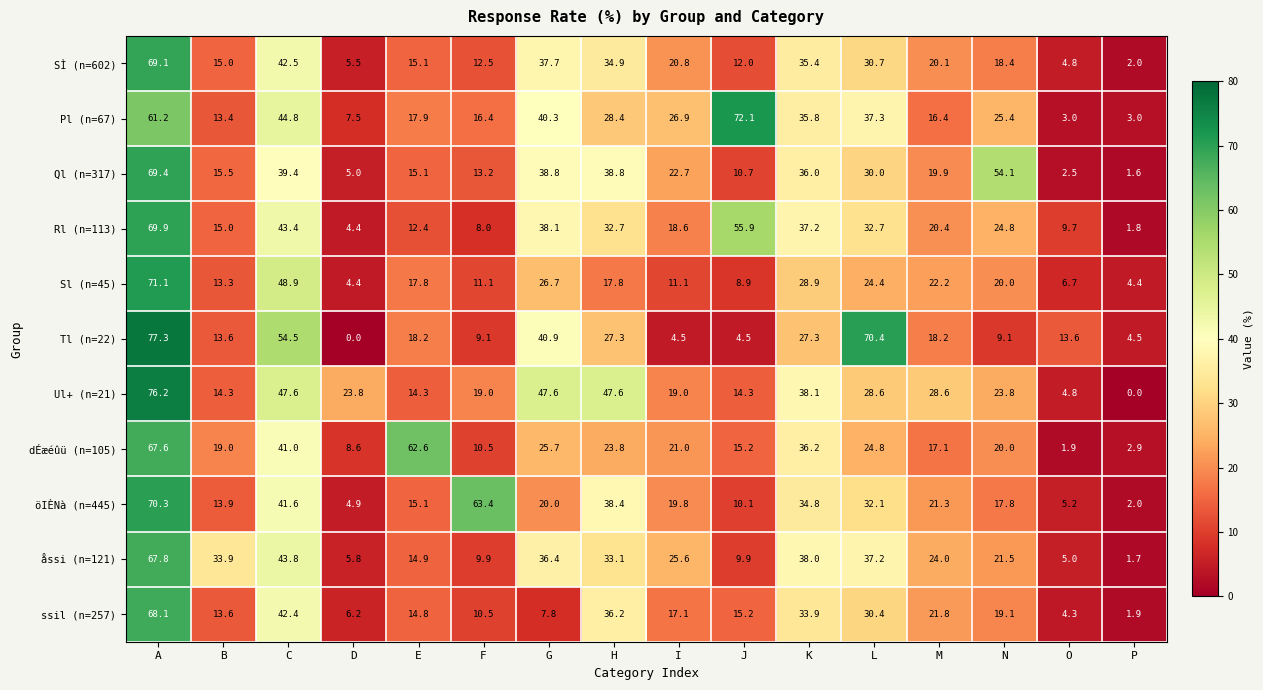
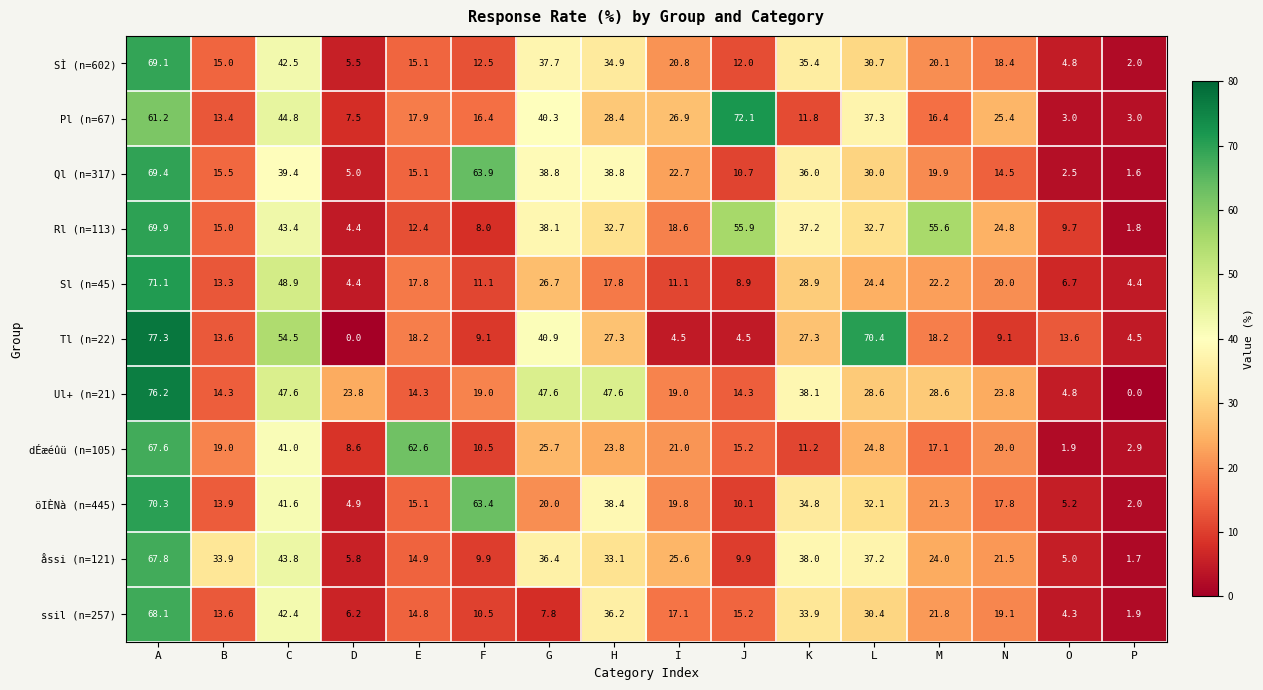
  {
    "SÌ (n=602)": {
      "A": 69.1,
      "B": 15.0,
      "C": 42.5,
      "D": 5.5,
      "E": 15.1,
      "F": 12.5,
      "G": 37.7,
      "H": 34.9,
      "I": 20.8,
      "J": 12.0,
      "K": 35.4,
      "L": 30.7,
      "M": 20.1,
      "N": 18.4,
      "O": 4.8,
      "P": 2.0
    },
    "Pl (n=67)": {
      "A": 61.2,
      "B": 13.4,
      "C": 44.8,
      "D": 7.5,
      "E": 17.9,
      "F": 16.4,
      "G": 40.3,
      "H": 28.4,
      "I": 26.9,
      "J": 72.1,
-     "K": 35.8,
+     "K": 11.8,
      "L": 37.3,
      "M": 16.4,
      "N": 25.4,
      "O": 3.0,
      "P": 3.0
    },
    "Ql (n=317)": {
      "A": 69.4,
      "B": 15.5,
      "C": 39.4,
      "D": 5.0,
      "E": 15.1,
-     "F": 13.2,
+     "F": 63.9,
      "G": 38.8,
      "H": 38.8,
      "I": 22.7,
      "J": 10.7,
      "K": 36.0,
      "L": 30.0,
      "M": 19.9,
-     "N": 54.1,
+     "N": 14.5,
      "O": 2.5,
      "P": 1.6
    },
    "Rl (n=113)": {
      "A": 69.9,
      "B": 15.0,
      "C": 43.4,
      "D": 4.4,
      "E": 12.4,
      "F": 8.0,
      "G": 38.1,
      "H": 32.7,
      "I": 18.6,
      "J": 55.9,
      "K": 37.2,
      "L": 32.7,
-     "M": 20.4,
+     "M": 55.6,
      "N": 24.8,
      "O": 9.7,
      "P": 1.8
    },
    "Sl (n=45)": {
      "A": 71.1,
      "B": 13.3,
      "C": 48.9,
      "D": 4.4,
      "E": 17.8,
      "F": 11.1,
      "G": 26.7,
      "H": 17.8,
      "I": 11.1,
      "J": 8.9,
      "K": 28.9,
      "L": 24.4,
      "M": 22.2,
      "N": 20.0,
      "O": 6.7,
      "P": 4.4
    },
    "Tl (n=22)": {
      "A": 77.3,
      "B": 13.6,
      "C": 54.5,
      "D": 0.0,
      "E": 18.2,
      "F": 9.1,
      "G": 40.9,
      "H": 27.3,
      "I": 4.5,
      "J": 4.5,
      "K": 27.3,
      "L": 70.4,
      "M": 18.2,
      "N": 9.1,
      "O": 13.6,
      "P": 4.5
    },
    "Ul+ (n=21)": {
      "A": 76.2,
      "B": 14.3,
      "C": 47.6,
      "D": 23.8,
      "E": 14.3,
      "F": 19.0,
      "G": 47.6,
      "H": 47.6,
      "I": 19.0,
      "J": 14.3,
      "K": 38.1,
      "L": 28.6,
      "M": 28.6,
      "N": 23.8,
      "O": 4.8,
      "P": 0.0
    },
    "dÉæéûü (n=105)": {
      "A": 67.6,
      "B": 19.0,
      "C": 41.0,
      "D": 8.6,
      "E": 62.6,
      "F": 10.5,
      "G": 25.7,
      "H": 23.8,
      "I": 21.0,
      "J": 15.2,
-     "K": 36.2,
+     "K": 11.2,
      "L": 24.8,
      "M": 17.1,
      "N": 20.0,
      "O": 1.9,
      "P": 2.9
    },
    "öIÈNà (n=445)": {
      "A": 70.3,
      "B": 13.9,
      "C": 41.6,
      "D": 4.9,
      "E": 15.1,
      "F": 63.4,
      "G": 20.0,
      "H": 38.4,
      "I": 19.8,
      "J": 10.1,
      "K": 34.8,
      "L": 32.1,
      "M": 21.3,
      "N": 17.8,
      "O": 5.2,
      "P": 2.0
    },
    "åssi (n=121)": {
      "A": 67.8,
      "B": 33.9,
      "C": 43.8,
      "D": 5.8,
      "E": 14.9,
      "F": 9.9,
      "G": 36.4,
      "H": 33.1,
      "I": 25.6,
      "J": 9.9,
      "K": 38.0,
      "L": 37.2,
      "M": 24.0,
      "N": 21.5,
      "O": 5.0,
      "P": 1.7
    },
    "ssil (n=257)": {
      "A": 68.1,
      "B": 13.6,
      "C": 42.4,
      "D": 6.2,
      "E": 14.8,
      "F": 10.5,
      "G": 7.8,
      "H": 36.2,
      "I": 17.1,
      "J": 15.2,
      "K": 33.9,
      "L": 30.4,
      "M": 21.8,
      "N": 19.1,
      "O": 4.3,
      "P": 1.9
    }
  }
